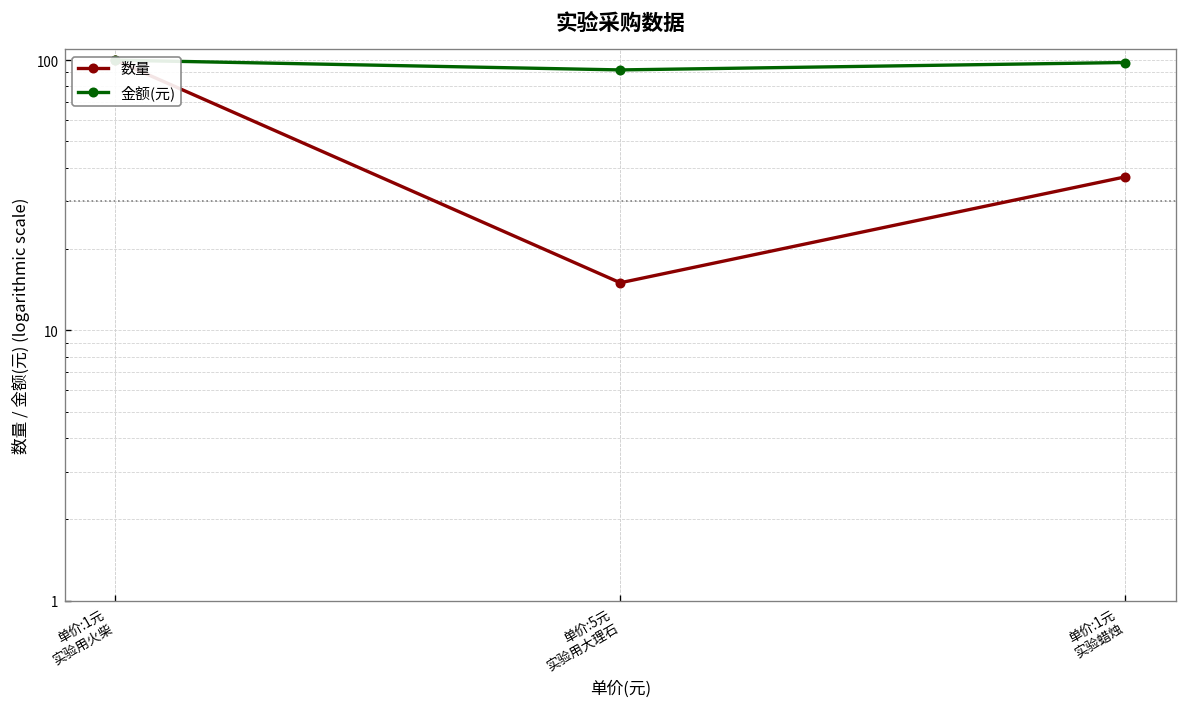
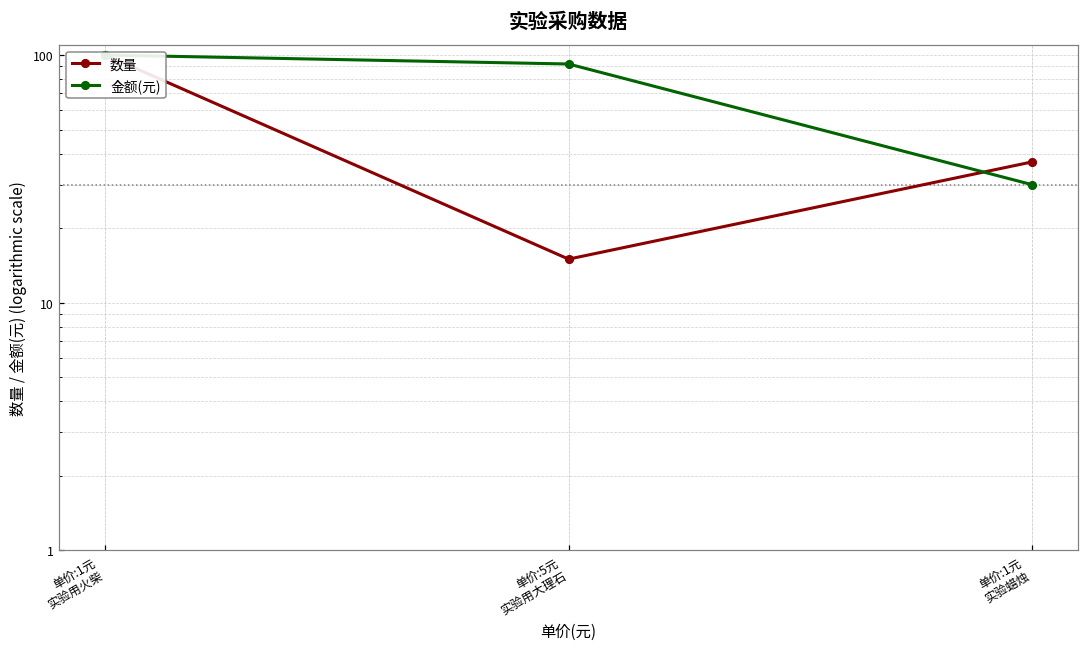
  {
    "数量": {
      "单价:5元 实验用大理石": 15,
      "单价:1元 实验蜡烛": 37
    },
    "金额(元)": {
      "单价:5元 实验用大理石": 92,
-     "单价:1元 实验蜡烛": 100
+     "单价:1元 实验蜡烛": 30
    }
  }
